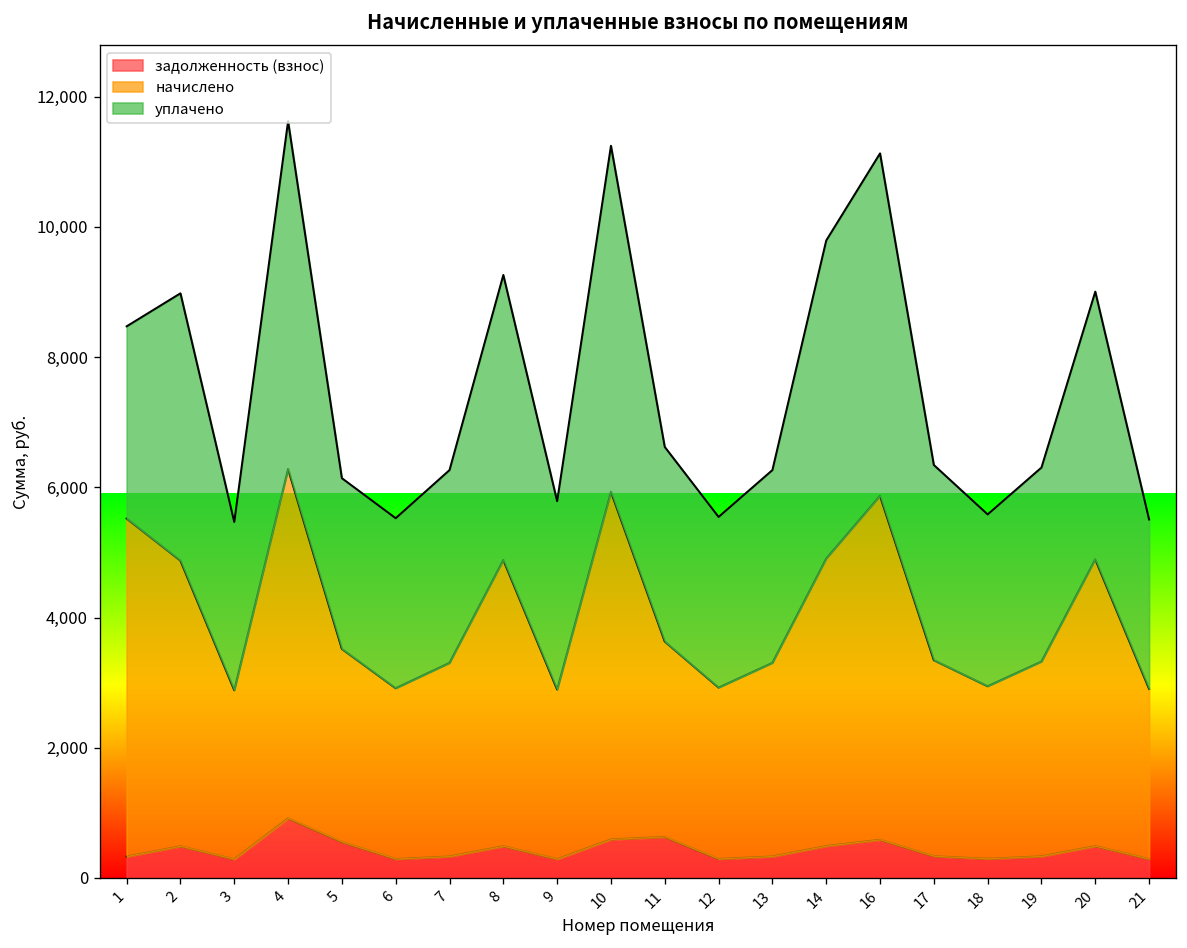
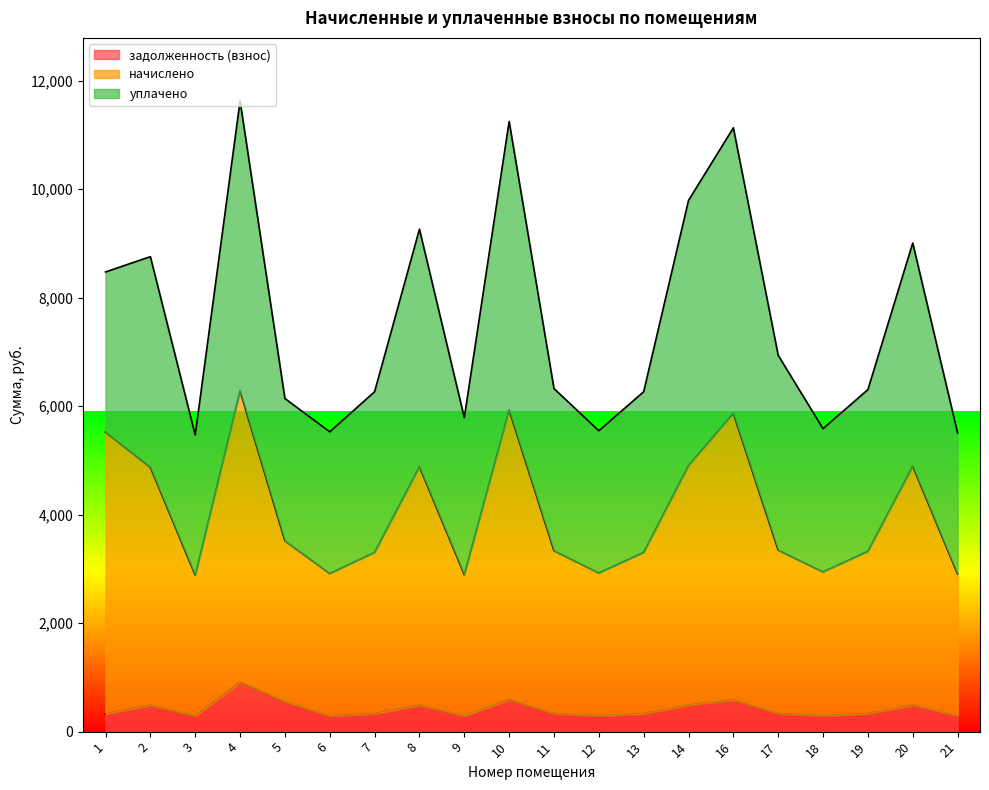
  {
    "задолженность (взнос)": {
      "1": "300",
      "2": "500",
      "3": "300",
      "4": "900",
      "5": "600",
      "6": "300",
      "7": "300",
      "8": "500",
      "9": "300",
      "10": "600",
-     "11": "600",
+     "11": "300",
      "12": "300",
      "13": "300",
      "14": "500",
      "16": "600",
      "17": "300",
      "18": "300",
      "19": "300",
      "20": "500",
      "21": "300"
    },
    "начислено": {
      "1": "5,200",
      "2": "4,400",
      "3": "2,600",
      "4": "5,400",
      "5": "3,000",
      "6": "2,600",
      "7": "3,000",
      "8": "4,400",
      "9": "2,600",
      "10": "5,300",
      "11": "3,000",
      "12": "2,600",
      "13": "3,000",
      "14": "4,400",
      "16": "5,300",
      "17": "3,000",
      "18": "2,700",
      "19": "3,000",
      "20": "4,400",
      "21": "2,600"
    },
    "уплачено": {
      "1": "3,000",
-     "2": "4,100",
+     "2": "3,900",
      "3": "2,600",
      "5": "2,600",
      "6": "2,600",
      "7": "3,000",
      "8": "4,400",
      "9": "2,900",
      "10": "5,300",
      "11": "3,000",
      "12": "2,600",
      "13": "3,000",
      "14": "4,900",
      "16": "5,300",
-     "17": "3,000",
+     "17": "3,600",
      "18": "2,600",
      "19": "3,000",
      "20": "4,100",
      "21": "2,600"
    }
  }
